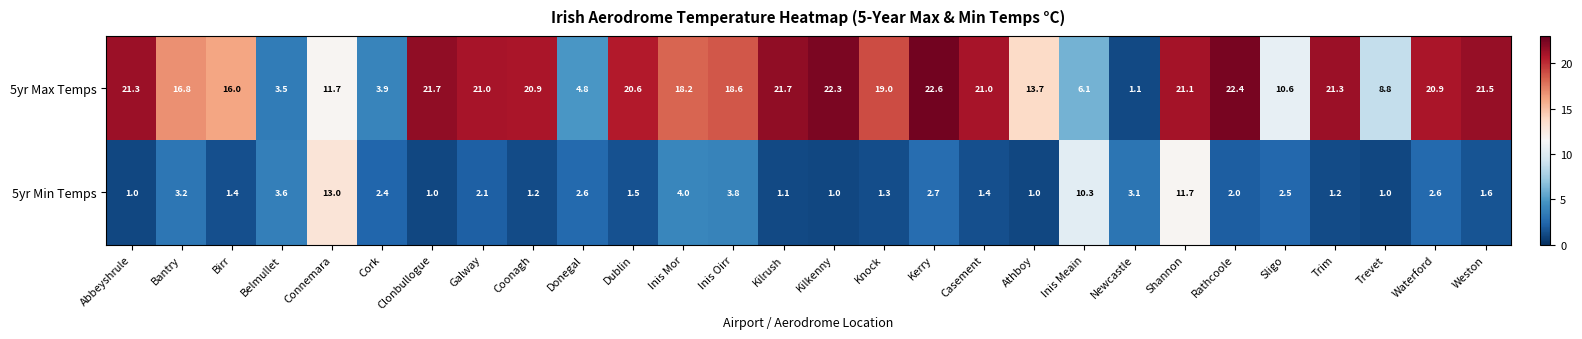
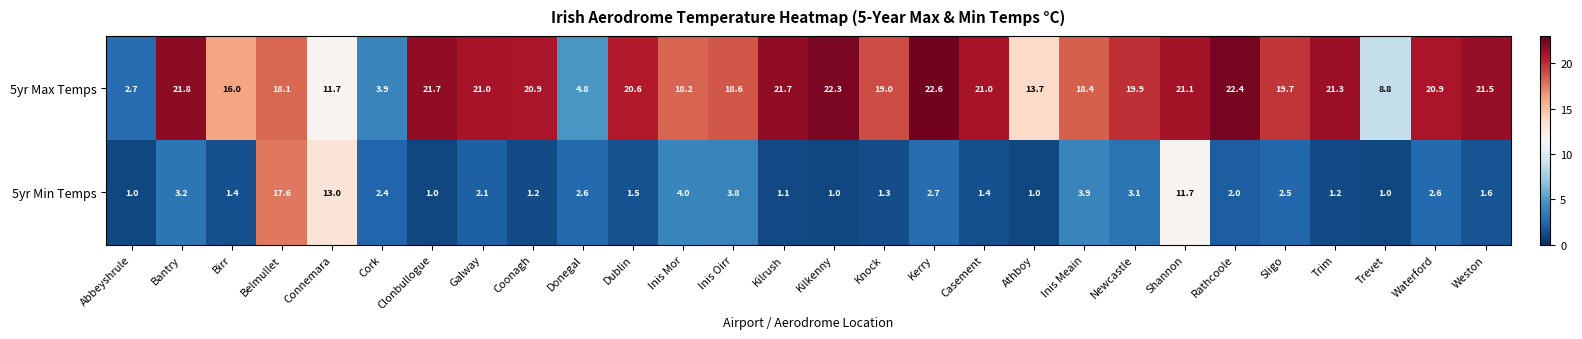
  {
    "5yr Max Temps": {
-     "Abbeyshrule": 21.3,
-     "Bantry": 16.8,
+     "Abbeyshrule": 2.7,
+     "Bantry": 21.8,
      "Birr": 16.0,
-     "Belmullet": 3.5,
+     "Belmullet": 18.1,
      "Connemara": 11.7,
      "Cork": 3.9,
      "Clonbullogue": 21.7,
      "Galway": 21.0,
      "Coonagh": 20.9,
      "Donegal": 4.8,
      "Dublin": 20.6,
      "Inis Mor": 18.2,
      "Inis Oirr": 18.6,
      "Kilrush": 21.7,
      "Kilkenny": 22.3,
      "Knock": 19.0,
      "Kerry": 22.6,
      "Casement": 21.0,
      "Athboy": 13.7,
-     "Inis Meain": 6.1,
-     "Newcastle": 1.1,
+     "Inis Meain": 18.4,
+     "Newcastle": 19.9,
      "Shannon": 21.1,
      "Rathcoole": 22.4,
-     "Sligo": 10.6,
+     "Sligo": 19.7,
      "Trim": 21.3,
      "Trevet": 8.8,
      "Waterford": 20.9,
      "Weston": 21.5
    },
    "5yr Min Temps": {
      "Abbeyshrule": 1.0,
      "Bantry": 3.2,
      "Birr": 1.4,
-     "Belmullet": 3.6,
+     "Belmullet": 17.6,
      "Connemara": 13.0,
      "Cork": 2.4,
      "Clonbullogue": 1.0,
      "Galway": 2.1,
      "Coonagh": 1.2,
      "Donegal": 2.6,
      "Dublin": 1.5,
      "Inis Mor": 4.0,
      "Inis Oirr": 3.8,
      "Kilrush": 1.1,
      "Kilkenny": 1.0,
      "Knock": 1.3,
      "Kerry": 2.7,
      "Casement": 1.4,
      "Athboy": 1.0,
-     "Inis Meain": 10.3,
+     "Inis Meain": 3.9,
      "Newcastle": 3.1,
      "Shannon": 11.7,
      "Rathcoole": 2.0,
      "Sligo": 2.5,
      "Trim": 1.2,
      "Trevet": 1.0,
      "Waterford": 2.6,
      "Weston": 1.6
    }
  }
